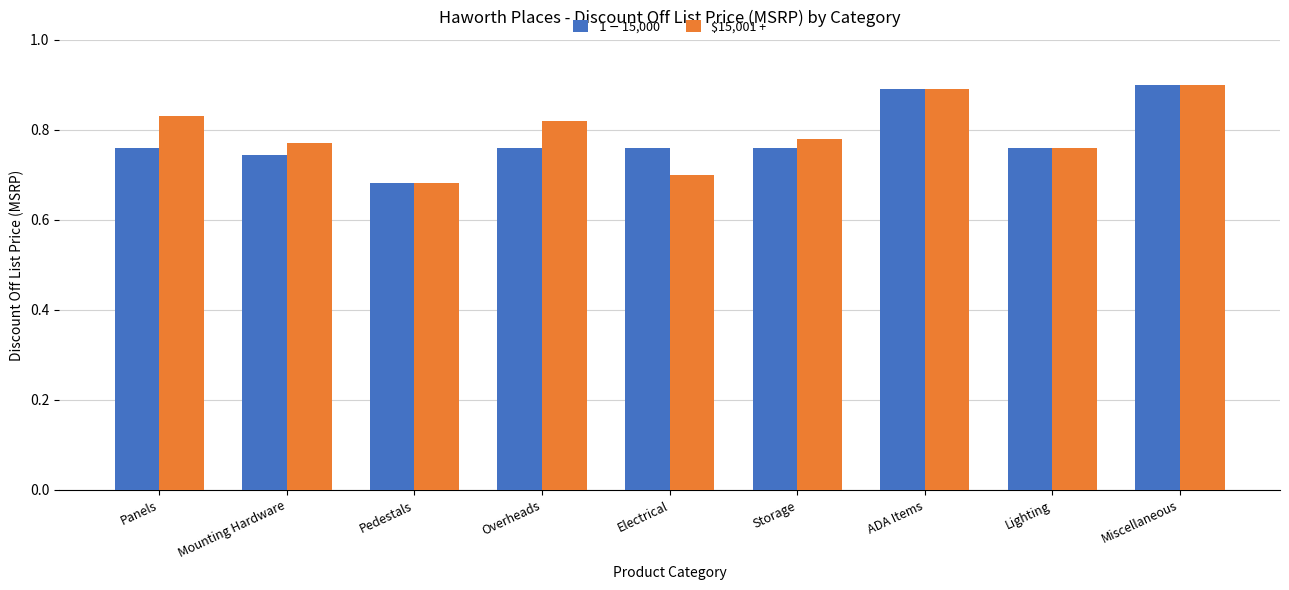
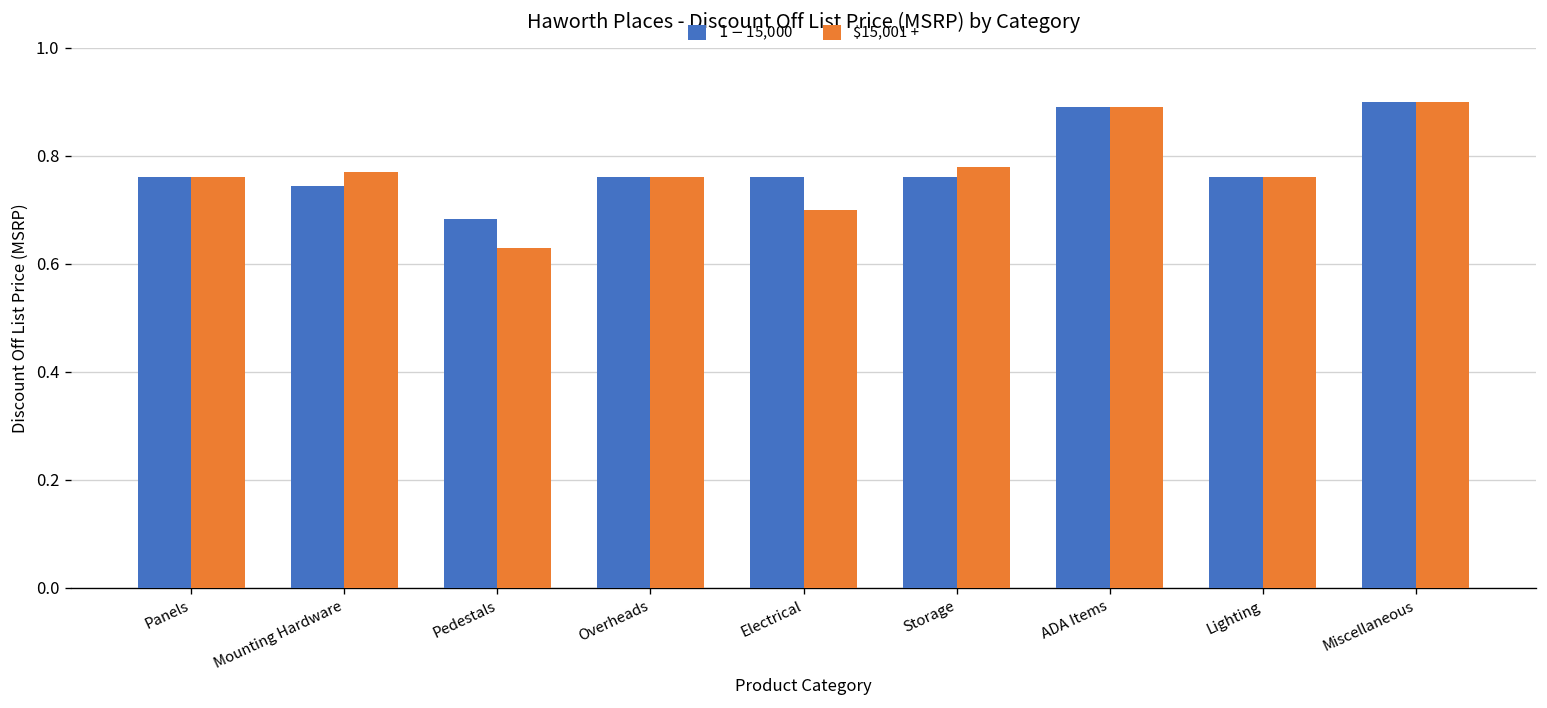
  {
    "$15,001 +": {
-     "Panels": 0.83,
+     "Panels": 0.76,
      "Mounting Hardware": 0.77,
-     "Pedestals": 0.68,
-     "Overheads": 0.82,
+     "Pedestals": 0.63,
+     "Overheads": 0.76,
      "Electrical": 0.70,
      "Storage": 0.78,
      "ADA Items": 0.89,
      "Lighting": 0.76,
      "Miscellaneous": 0.90
    }
  }
